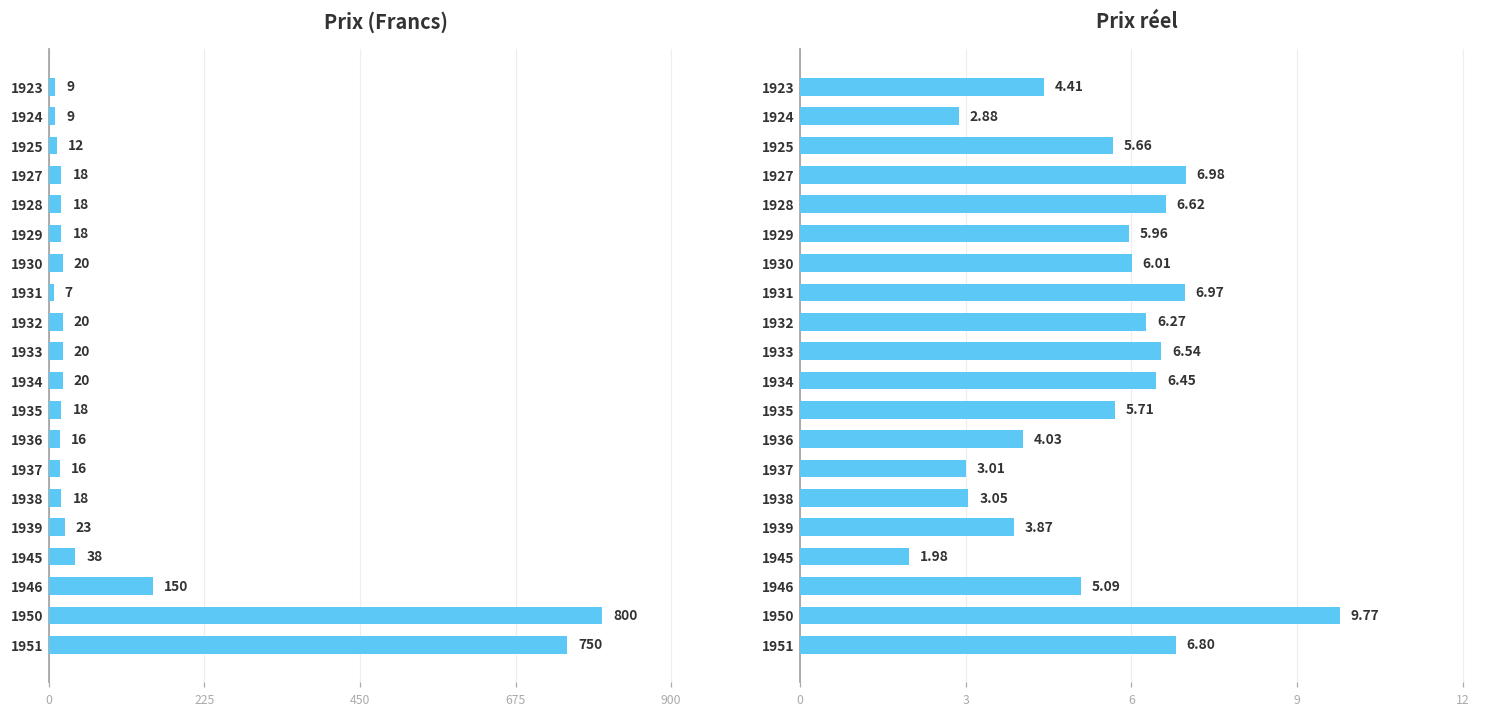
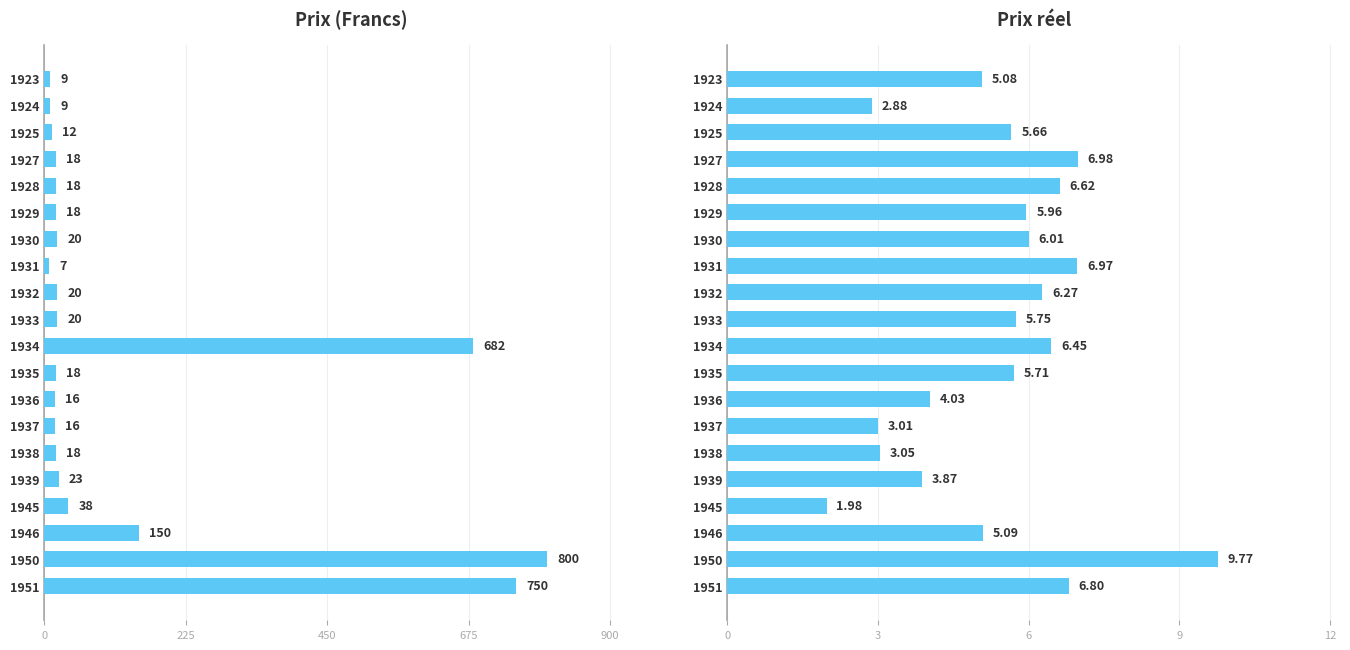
  {
    "Prix (Francs)": {
      "1923": 9,
      "1924": 9,
      "1925": 12,
      "1927": 18,
      "1928": 18,
      "1929": 18,
      "1930": 20,
      "1931": 7,
      "1932": 20,
      "1933": 20,
-     "1934": 20,
+     "1934": 682,
      "1935": 18,
      "1936": 16,
      "1937": 16,
      "1938": 18,
      "1939": 23,
      "1945": 38,
      "1946": 150,
      "1950": 800,
      "1951": 750
    },
    "Prix réel": {
-     "1923": 4.41,
+     "1923": 5.08,
      "1924": 2.88,
      "1925": 5.66,
      "1927": 6.98,
      "1928": 6.62,
      "1929": 5.96,
      "1930": 6.01,
      "1931": 6.97,
      "1932": 6.27,
-     "1933": 6.54,
+     "1933": 5.75,
      "1934": 6.45,
      "1935": 5.71,
      "1936": 4.03,
      "1937": 3.01,
      "1938": 3.05,
      "1939": 3.87,
      "1945": 1.98,
      "1946": 5.09,
      "1950": 9.77,
      "1951": 6.80
    }
  }
